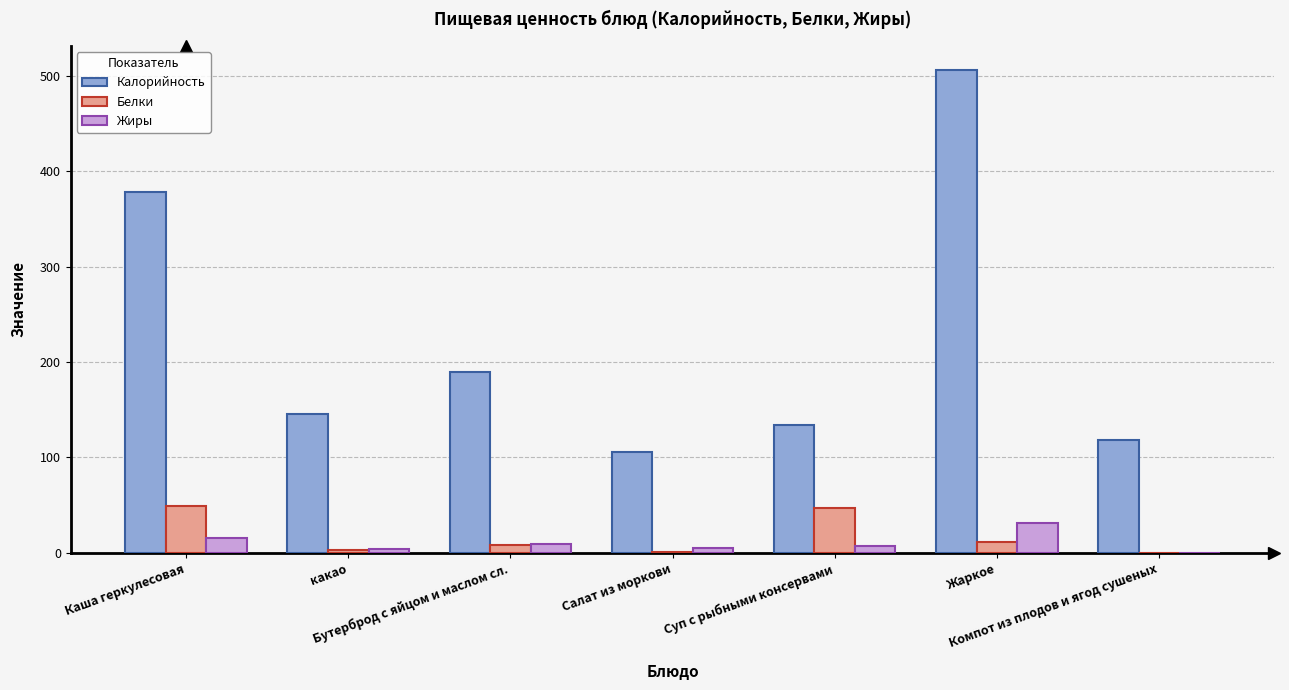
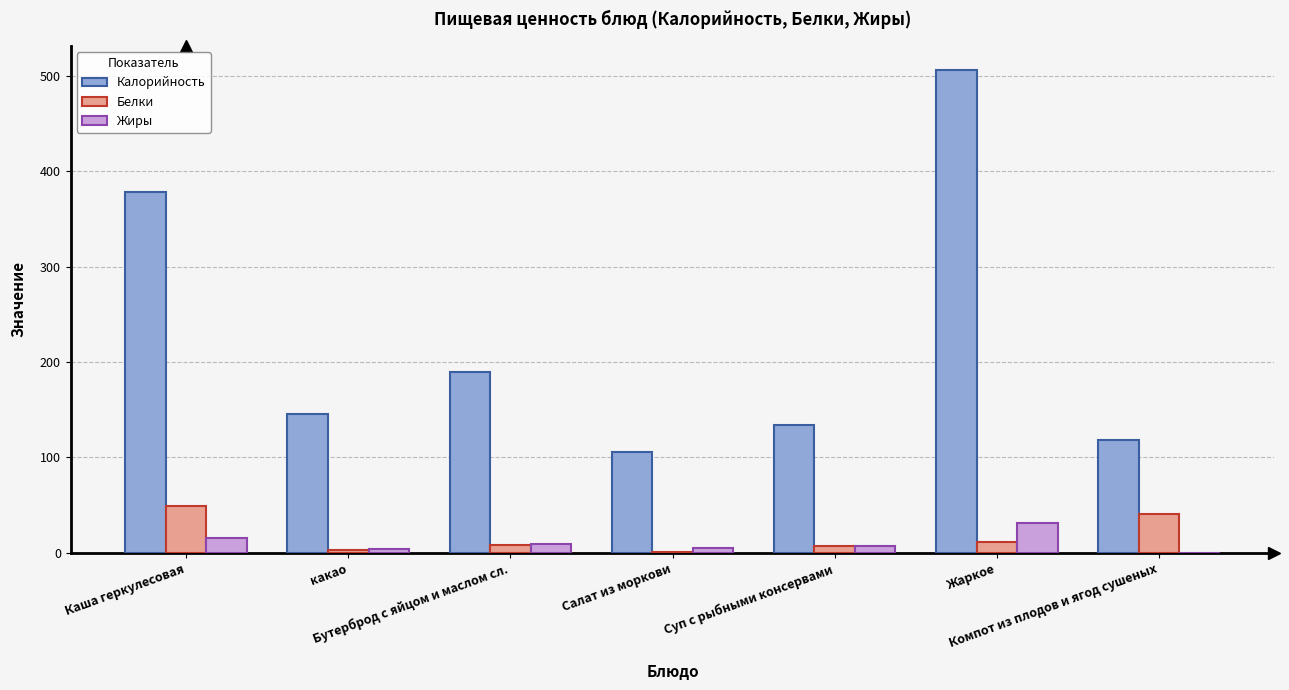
  {
    "Белки": {
      "Каша геркулесовая": 50,
      "какао": 0,
      "Бутерброд с яйцом и маслом сл.": 10,
-     "Суп с рыбными консервами": 50,
+     "Суп с рыбными консервами": 10,
      "Жаркое": 10,
-     "Компот из плодов и ягод сушеных": 0
+     "Компот из плодов и ягод сушеных": 40
    }
  }
